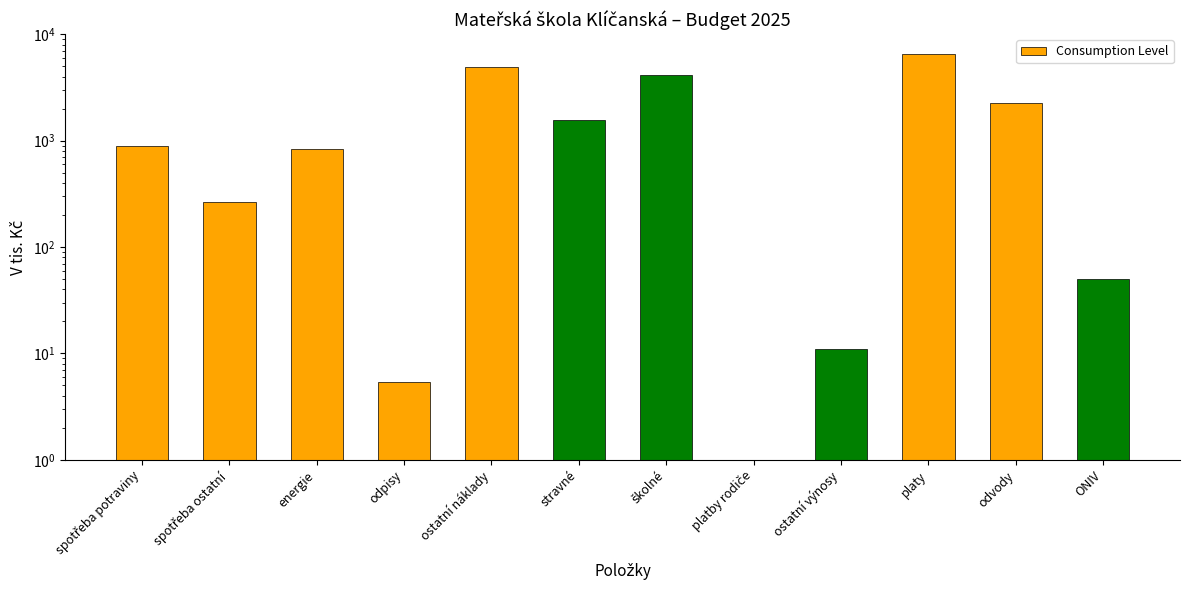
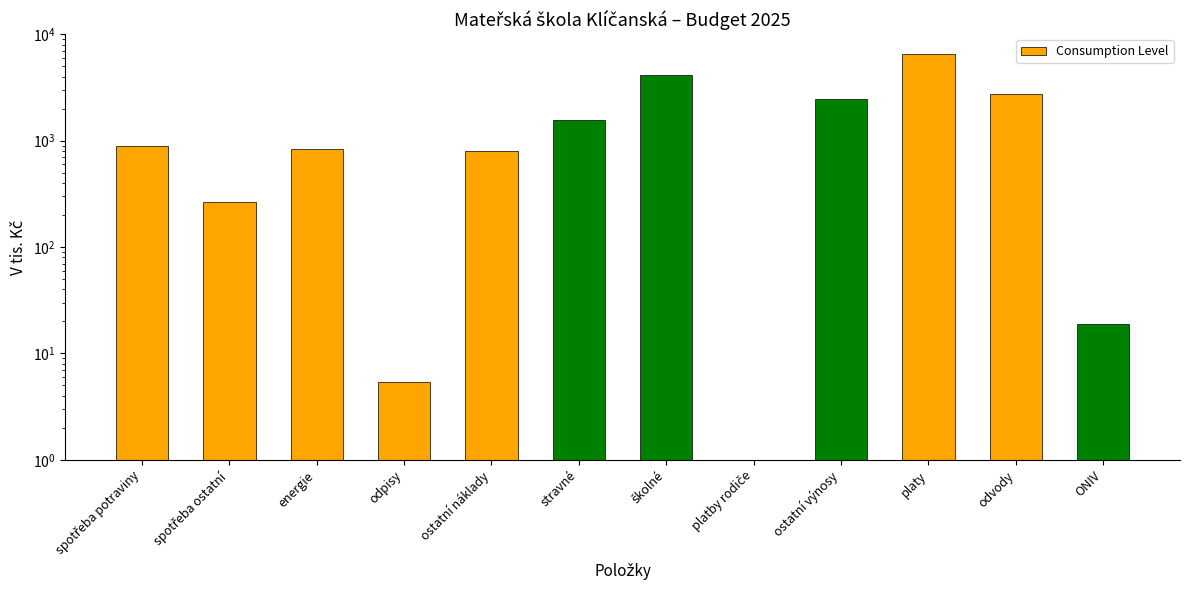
  {
    "spotřeba potraviny": 900,
    "spotřeba ostatní": 260,
    "energie": 800,
    "odpisy": 5,
-   "ostatní náklady": 5000,
+   "ostatní náklady": 800,
    "stravné": 1600,
    "školné": 4200,
-   "ostatní výnosy": 11,
+   "ostatní výnosy": 2400,
    "platy": 7000,
-   "odvody": 2300,
-   "ONIV": 50
+   "odvody": 2800,
+   "ONIV": 19
  }
